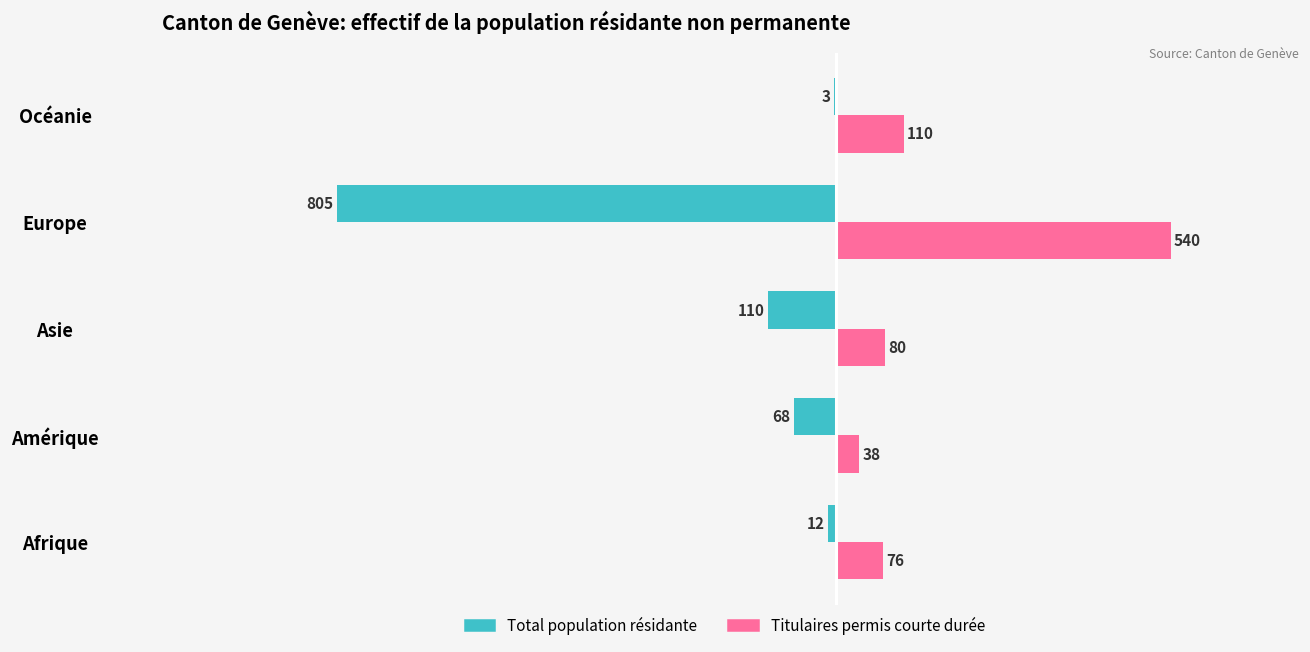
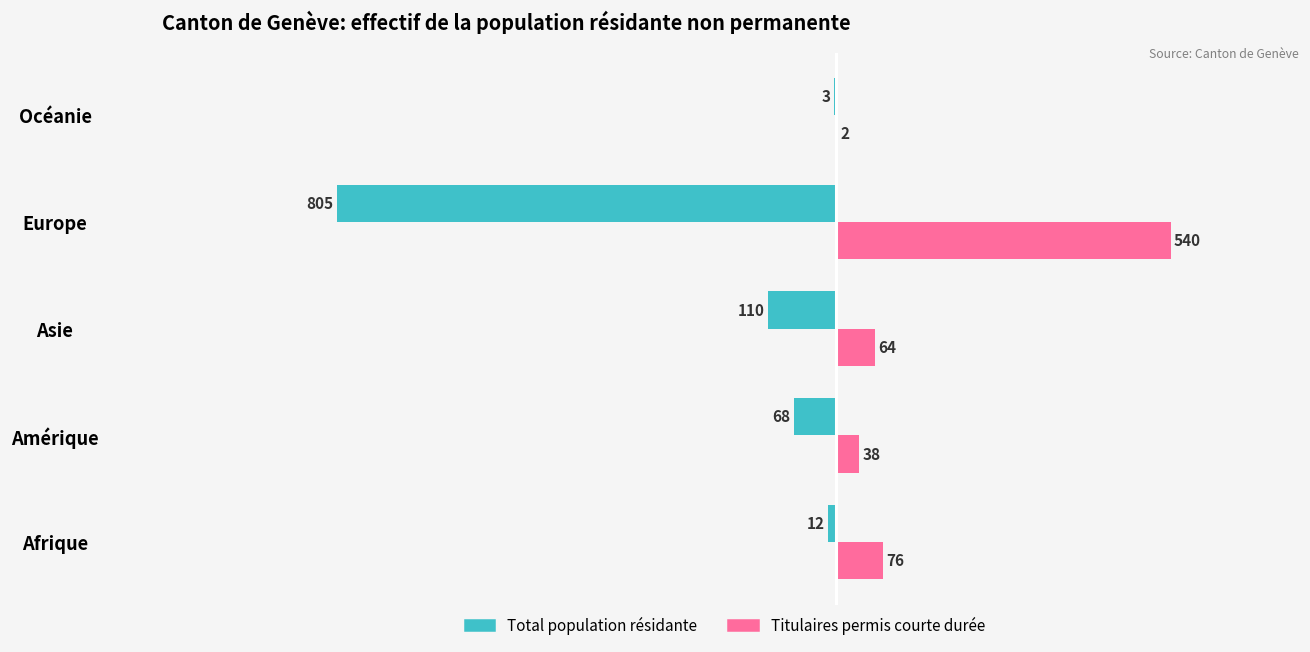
  {
    "Titulaires permis courte durée": {
-     "Océanie": 110,
+     "Océanie": 2,
      "Europe": 540,
-     "Asie": 80,
+     "Asie": 64,
      "Amérique": 38,
      "Afrique": 76
    }
  }
